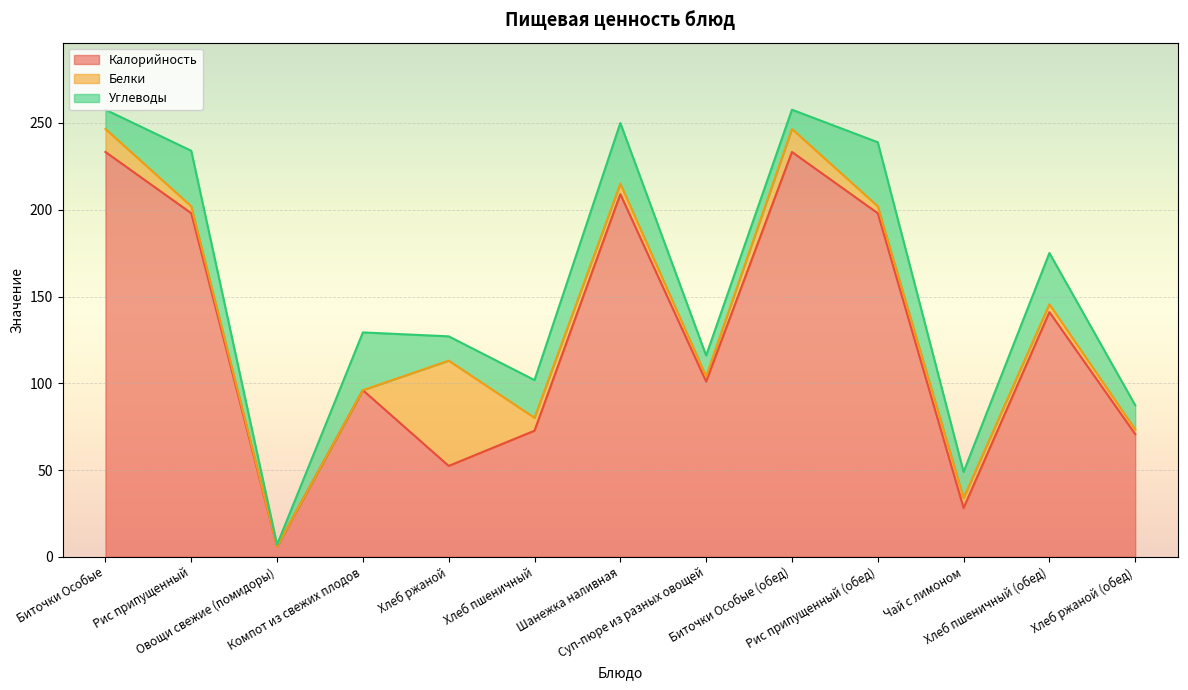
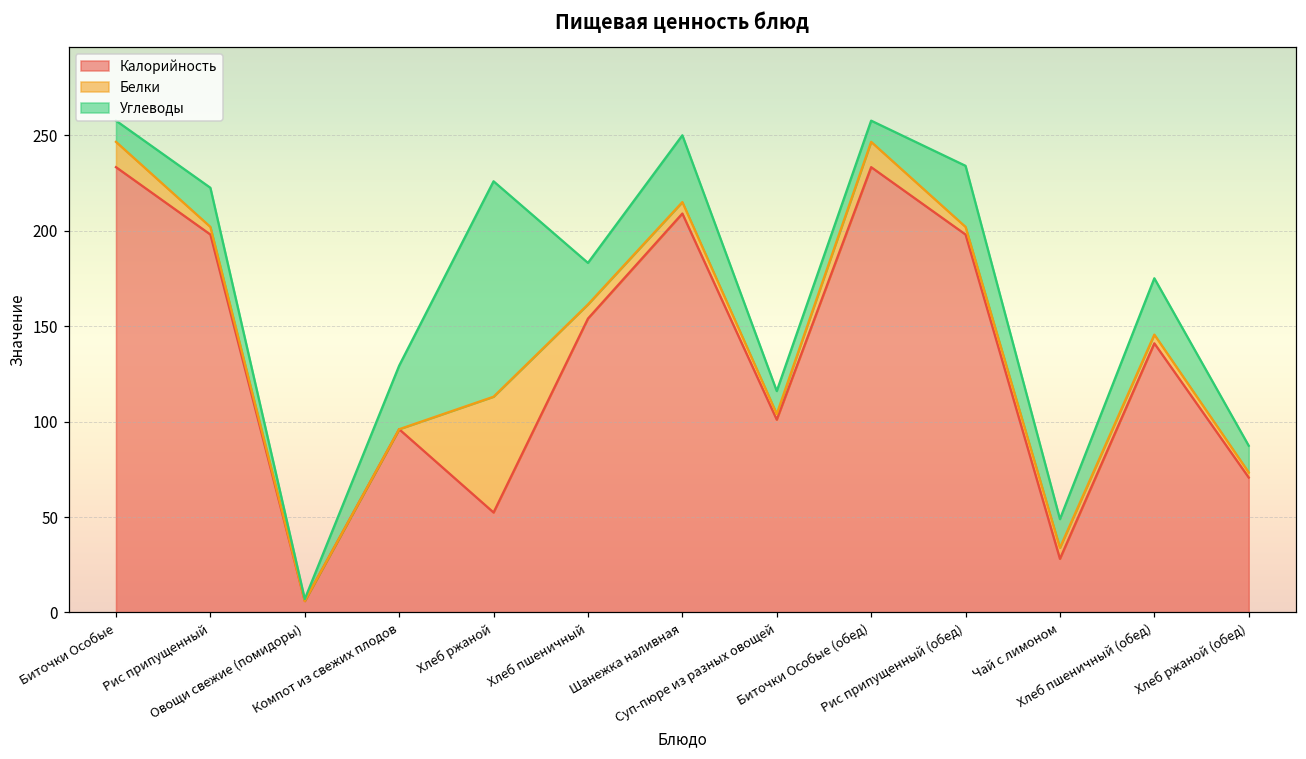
  {
    "Калорийность": {
      "Биточки Особые": 233,
      "Рис припущенный": 198,
      "Хлеб ржаной": 52,
-     "Хлеб пшеничный": 73,
+     "Хлеб пшеничный": 154,
      "Шанежка наливная": 209,
      "Суп-пюре из разных овощей": 101,
      "Биточки Особые (обед)": 233,
      "Рис припущенный (обед)": 198,
      "Чай с лимоном": 28,
      "Хлеб пшеничный (обед)": 141,
      "Хлеб ржаной (обед)": 71
    },
    "Белки": {
      "Биточки Особые": 13,
      "Рис припущенный": 4,
      "Хлеб ржаной": 61,
      "Хлеб пшеничный": 7,
      "Шанежка наливная": 6,
      "Суп-пюре из разных овощей": 3,
      "Биточки Особые (обед)": 13,
      "Рис припущенный (обед)": 4,
      "Чай с лимоном": 6,
      "Хлеб пшеничный (обед)": 5,
      "Хлеб ржаной (обед)": 3
    },
    "Углеводы": {
-     "Рис припущенный": 32,
+     "Рис припущенный": 21,
      "Компот из свежих плодов": 33,
-     "Хлеб ржаной": 14,
+     "Хлеб ржаной": 113,
      "Хлеб пшеничный": 22,
      "Шанежка наливная": 35,
      "Суп-пюре из разных овощей": 12,
      "Биточки Особые (обед)": 11,
-     "Рис припущенный (обед)": 37,
+     "Рис припущенный (обед)": 32,
      "Чай с лимоном": 15,
      "Хлеб пшеничный (обед)": 30,
      "Хлеб ржаной (обед)": 14
    }
  }
